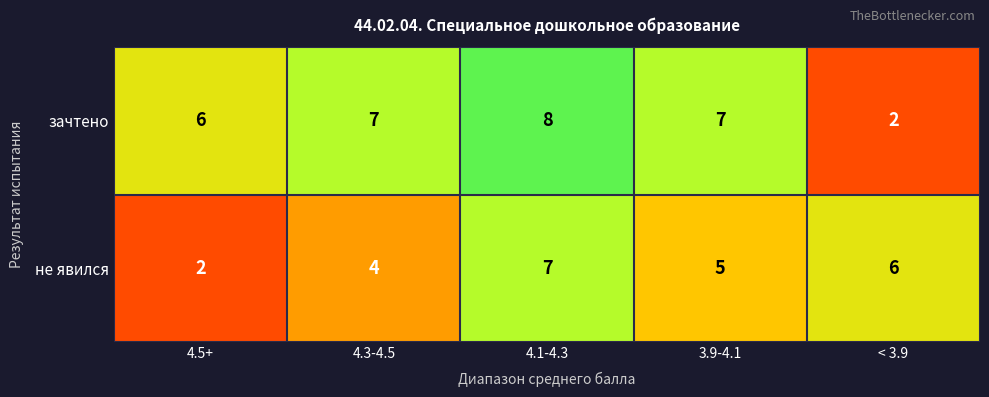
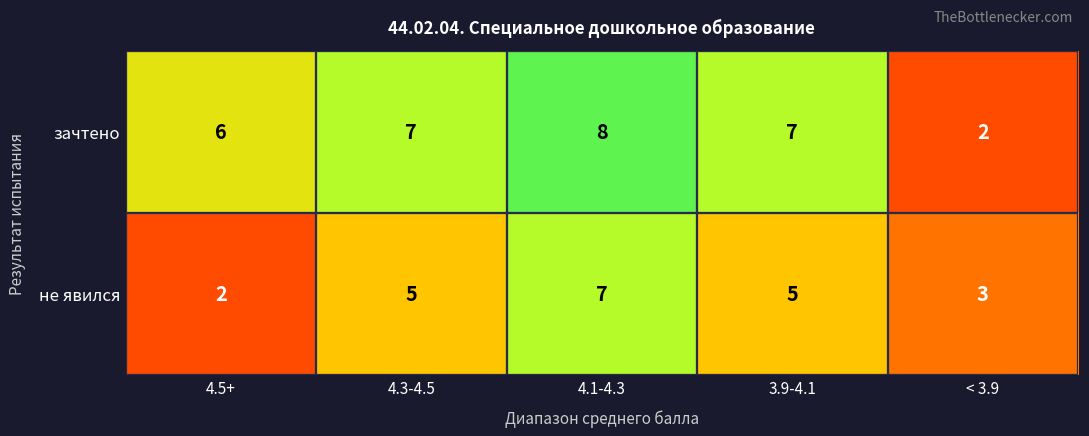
  {
    "зачтено": {
      "4.5+": 6,
      "4.3-4.5": 7,
      "4.1-4.3": 8,
      "3.9-4.1": 7,
      "< 3.9": 2
    },
    "не явился": {
      "4.5+": 2,
-     "4.3-4.5": 4,
+     "4.3-4.5": 5,
      "4.1-4.3": 7,
      "3.9-4.1": 5,
-     "< 3.9": 6
+     "< 3.9": 3
    }
  }
